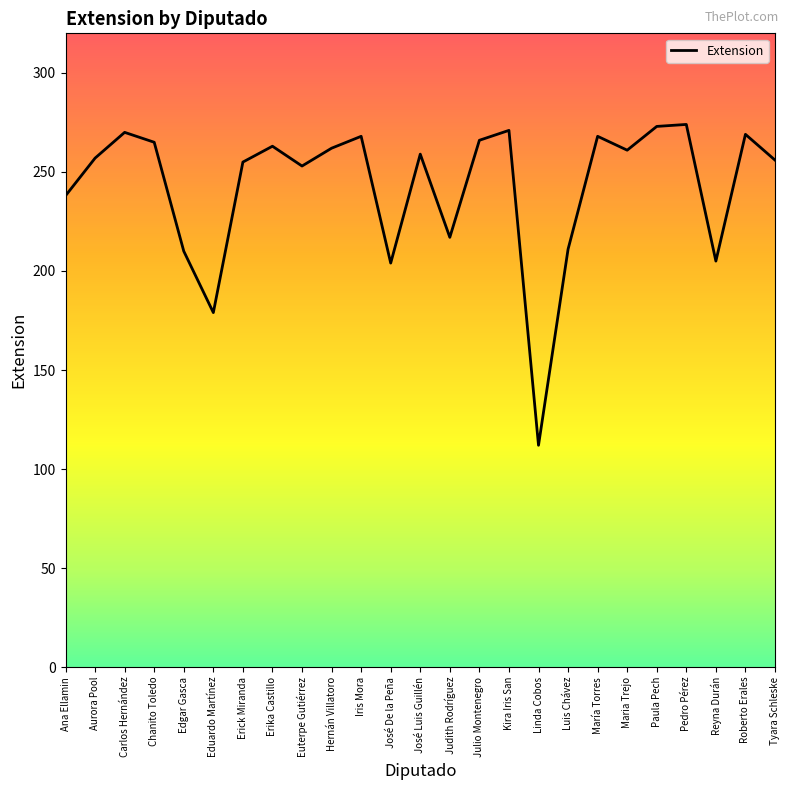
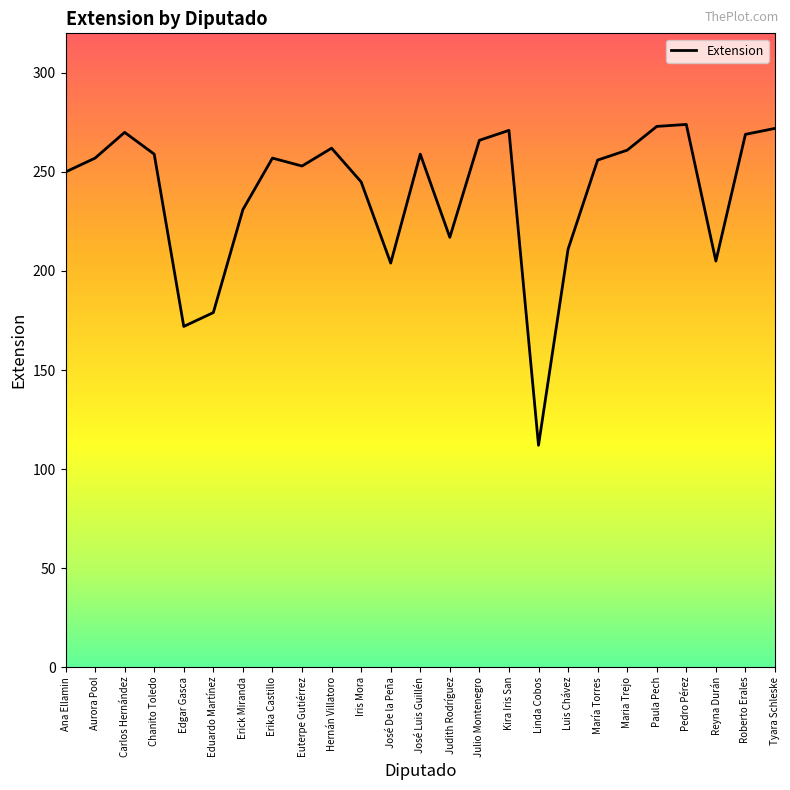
  {
-   "Ana Ellamin": 238,
+   "Ana Ellamin": 250,
    "Aurora Pool": 257,
    "Carlos Hernández": 270,
-   "Chanito Toledo": 265,
-   "Edgar Gasca": 210,
+   "Chanito Toledo": 259,
+   "Edgar Gasca": 172,
    "Eduardo Martínez": 179,
-   "Erick Miranda": 255,
-   "Erika Castillo": 263,
+   "Erick Miranda": 231,
+   "Erika Castillo": 257,
    "Euterpe Gutiérrez": 253,
    "Hernán Villatoro": 262,
-   "Iris Mora": 268,
+   "Iris Mora": 245,
    "José De la Peña": 204,
    "José Luis Guillén": 259,
    "Judith Rodríguez": 217,
    "Julio Montenegro": 266,
    "Kira Iris San": 271,
    "Linda Cobos": 112,
    "Luis Chávez": 211,
-   "María Torres": 268,
+   "María Torres": 256,
    "Maria Trejo": 261,
    "Paula Pech": 273,
    "Pedro Pérez": 274,
    "Reyna Durán": 205,
    "Roberto Erales": 269,
-   "Tyara Schleske": 256
+   "Tyara Schleske": 272
  }
